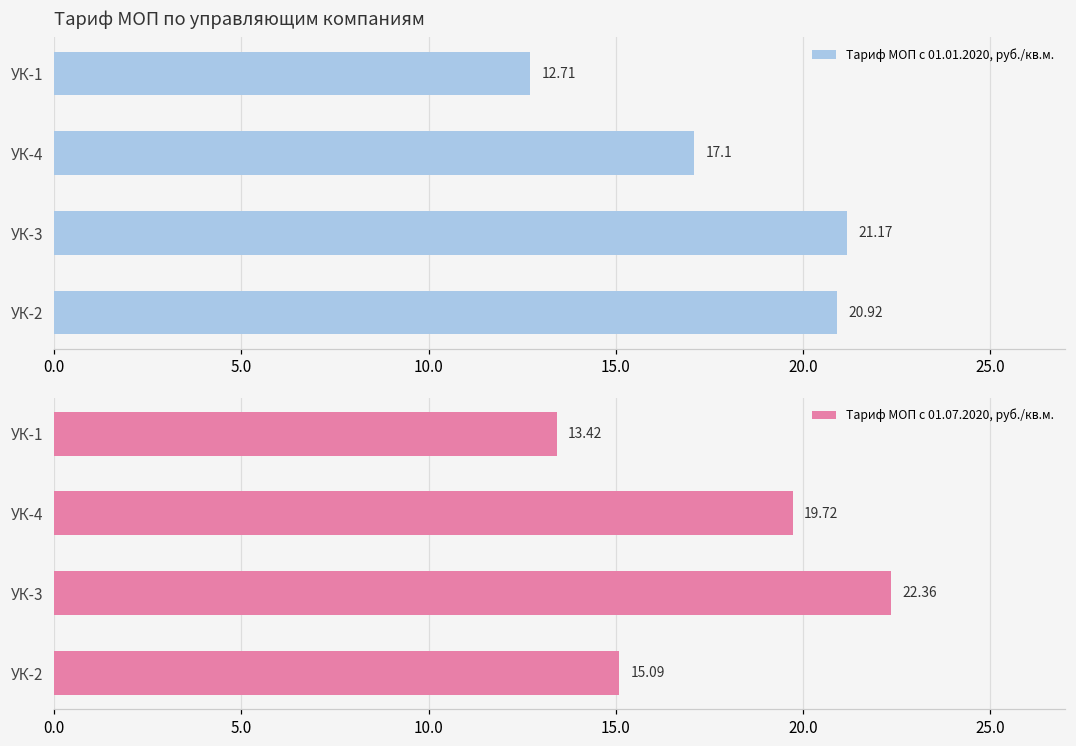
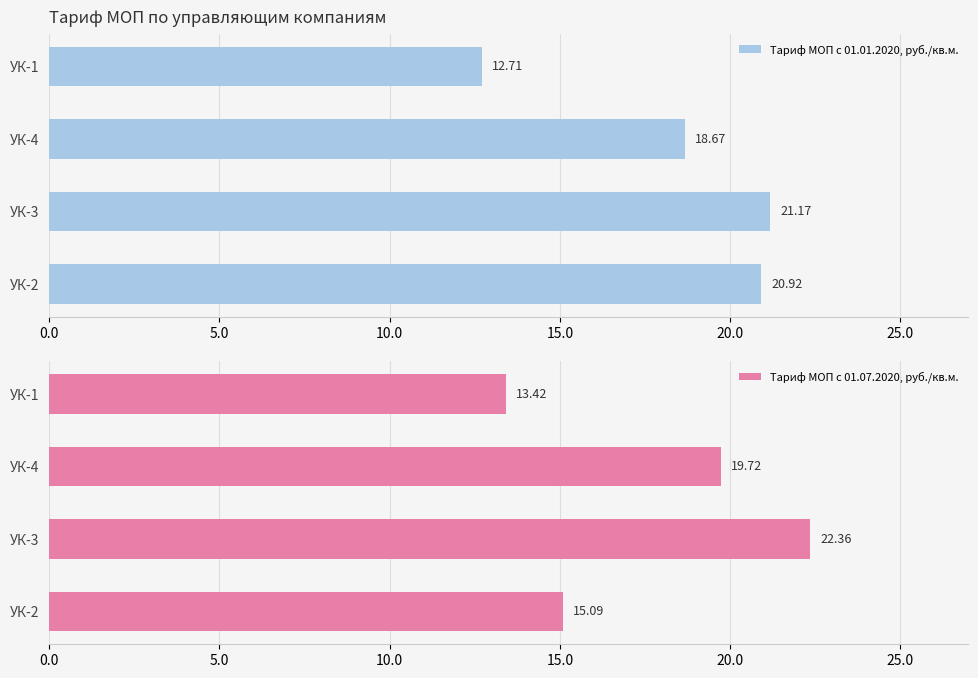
  {
    "Тариф МОП по управляющим компаниям": {
      "УК-1": 12.71,
-     "УК-4": 17.1,
+     "УК-4": 18.67,
      "УК-3": 21.17,
      "УК-2": 20.92
    }
  }
